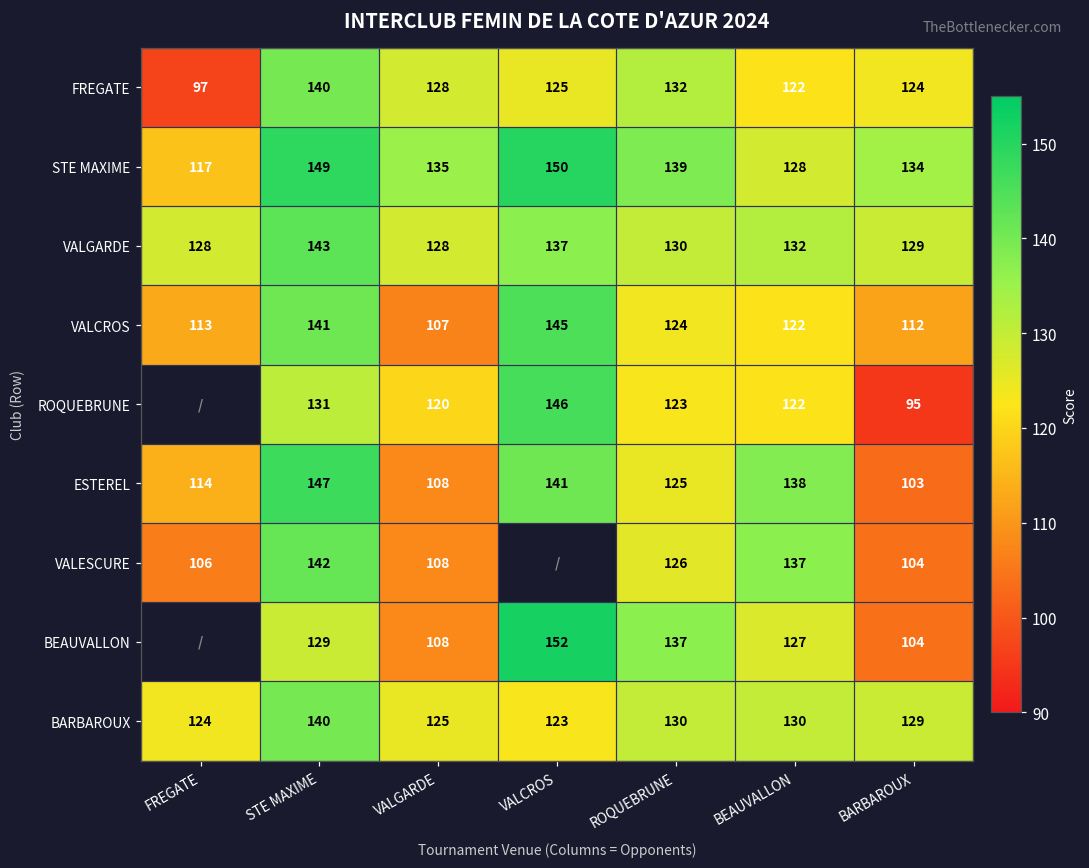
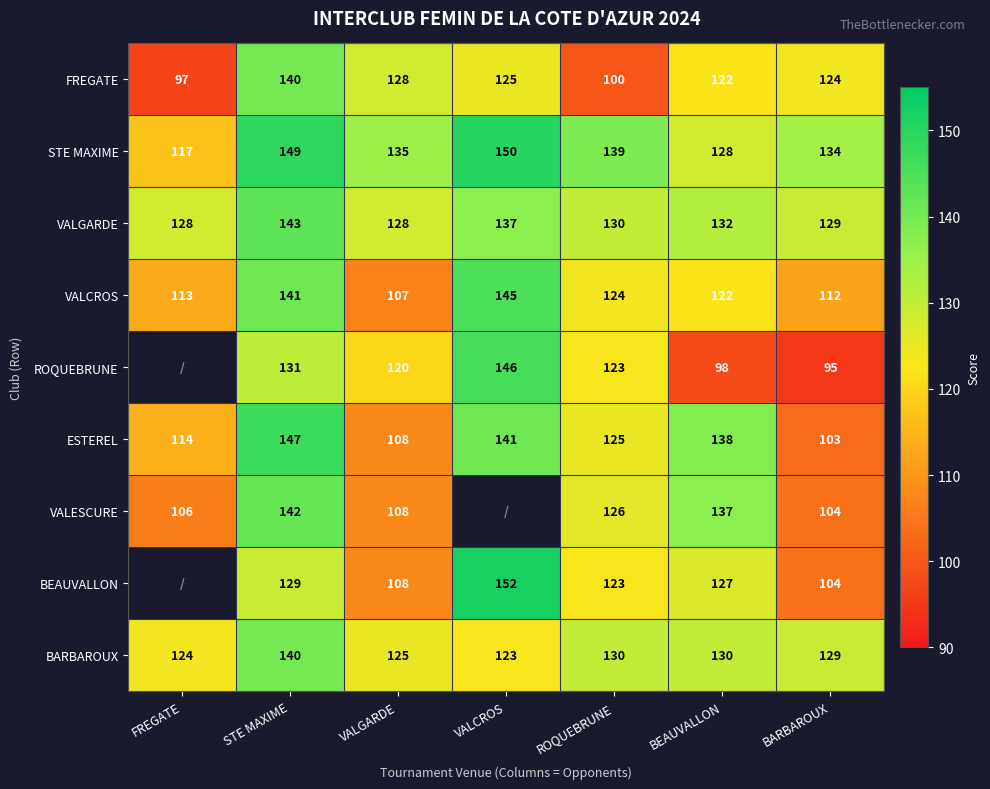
  {
    "FREGATE": {
      "FREGATE": 97,
      "STE MAXIME": 140,
      "VALGARDE": 128,
      "VALCROS": 125,
-     "ROQUEBRUNE": 132,
+     "ROQUEBRUNE": 100,
      "BEAUVALLON": 122,
      "BARBAROUX": 124
    },
    "STE MAXIME": {
      "FREGATE": 117,
      "STE MAXIME": 149,
      "VALGARDE": 135,
      "VALCROS": 150,
      "ROQUEBRUNE": 139,
      "BEAUVALLON": 128,
      "BARBAROUX": 134
    },
    "VALGARDE": {
      "FREGATE": 128,
      "STE MAXIME": 143,
      "VALGARDE": 128,
      "VALCROS": 137,
      "ROQUEBRUNE": 130,
      "BEAUVALLON": 132,
      "BARBAROUX": 129
    },
    "VALCROS": {
      "FREGATE": 113,
      "STE MAXIME": 141,
      "VALGARDE": 107,
      "VALCROS": 145,
      "ROQUEBRUNE": 124,
      "BEAUVALLON": 122,
      "BARBAROUX": 112
    },
    "ROQUEBRUNE": {
      "STE MAXIME": 131,
      "VALGARDE": 120,
      "VALCROS": 146,
      "ROQUEBRUNE": 123,
-     "BEAUVALLON": 122,
+     "BEAUVALLON": 98,
      "BARBAROUX": 95
    },
    "ESTEREL": {
      "FREGATE": 114,
      "STE MAXIME": 147,
      "VALGARDE": 108,
      "VALCROS": 141,
      "ROQUEBRUNE": 125,
      "BEAUVALLON": 138,
      "BARBAROUX": 103
    },
    "VALESCURE": {
      "FREGATE": 106,
      "STE MAXIME": 142,
      "VALGARDE": 108,
      "ROQUEBRUNE": 126,
      "BEAUVALLON": 137,
      "BARBAROUX": 104
    },
    "BEAUVALLON": {
      "STE MAXIME": 129,
      "VALGARDE": 108,
      "VALCROS": 152,
-     "ROQUEBRUNE": 137,
+     "ROQUEBRUNE": 123,
      "BEAUVALLON": 127,
      "BARBAROUX": 104
    },
    "BARBAROUX": {
      "FREGATE": 124,
      "STE MAXIME": 140,
      "VALGARDE": 125,
      "VALCROS": 123,
      "ROQUEBRUNE": 130,
      "BEAUVALLON": 130,
      "BARBAROUX": 129
    }
  }
